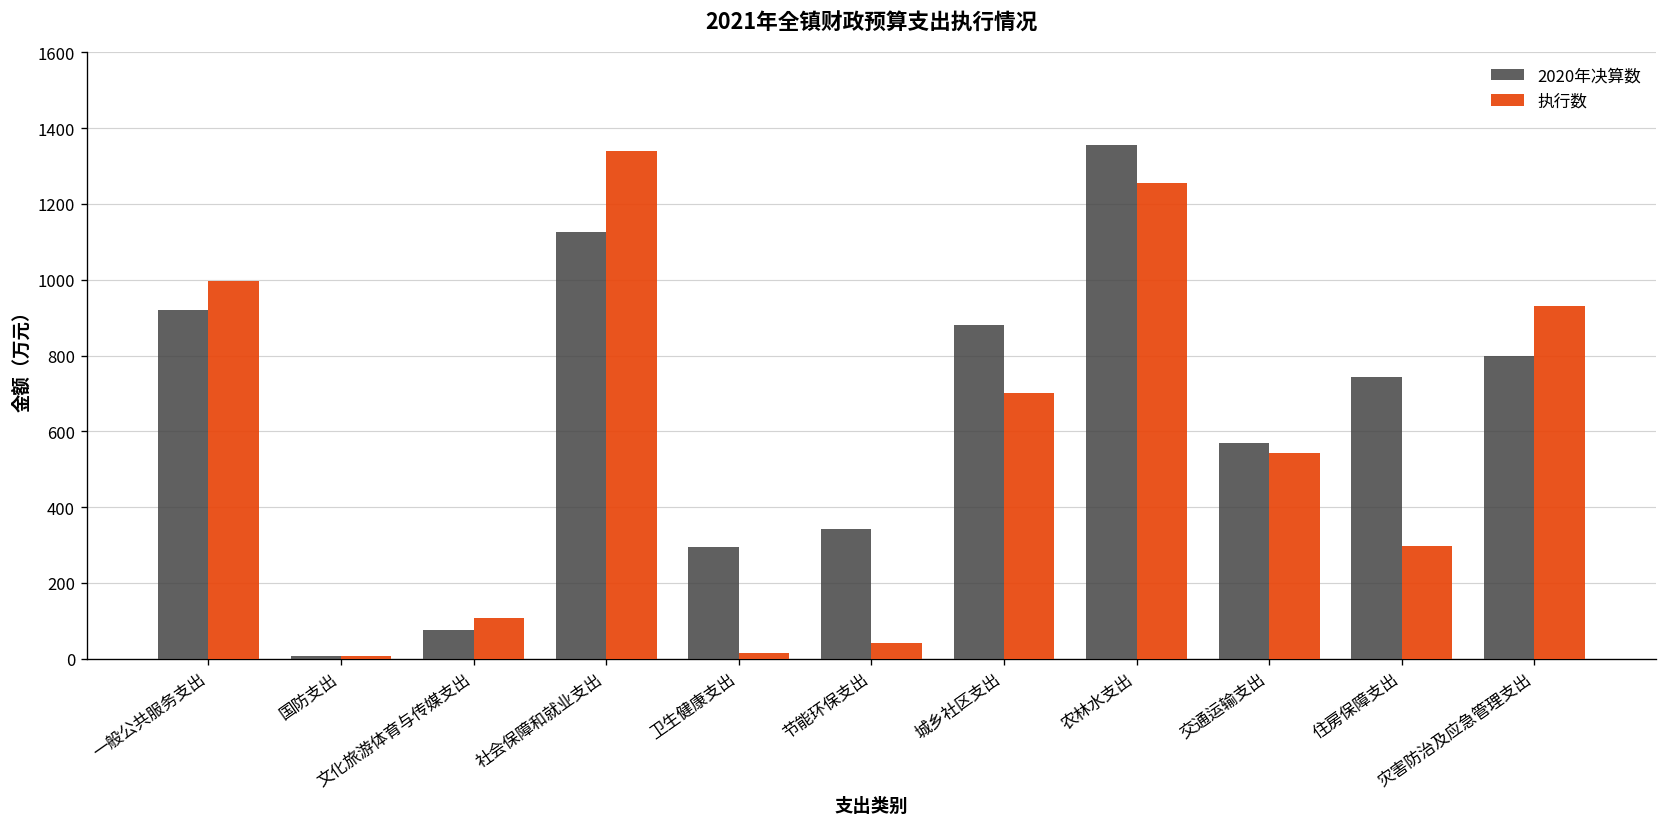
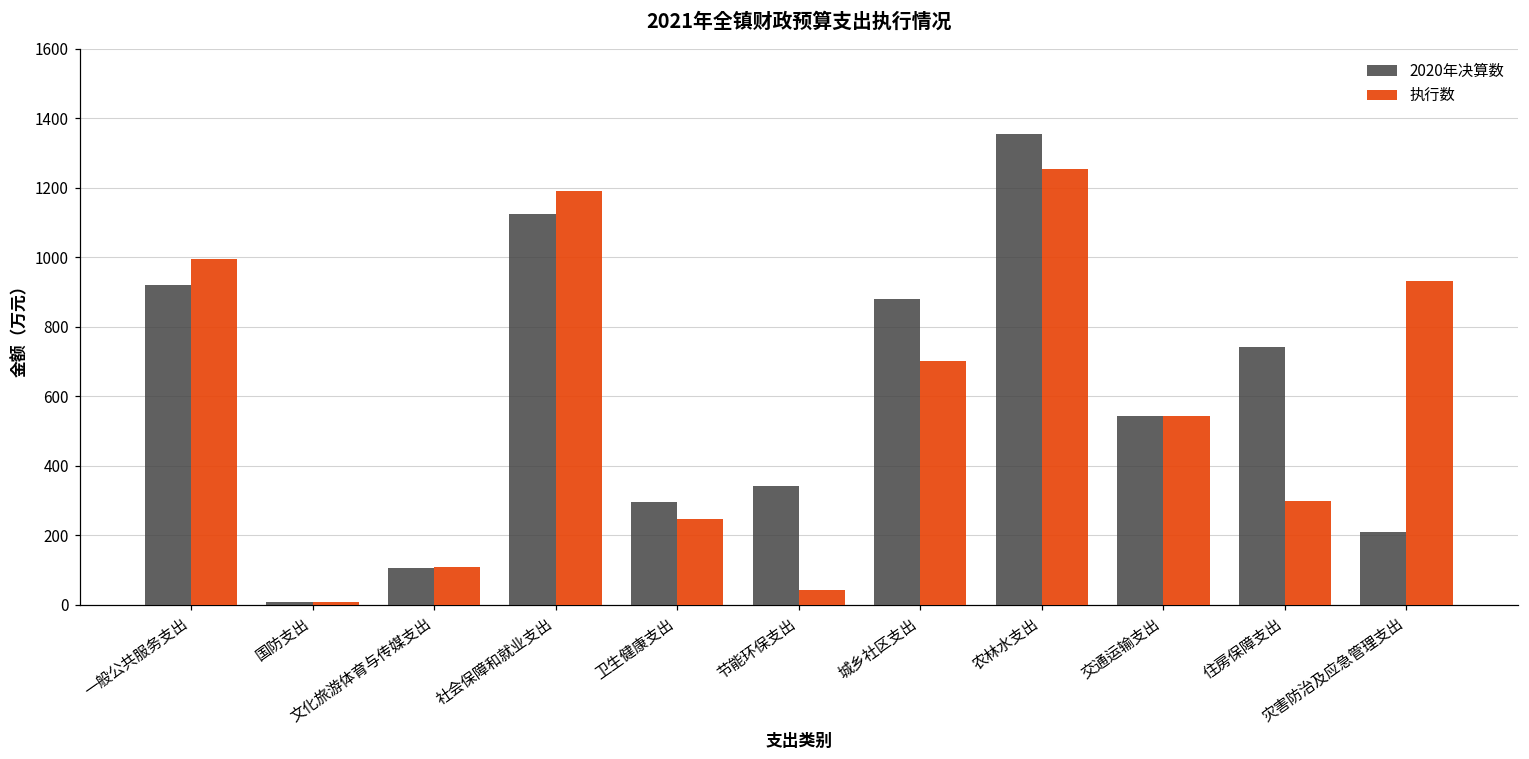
  {
    "2020年决算数": {
      "一般公共服务支出": 920,
      "国防支出": 10,
-     "文化旅游体育与传媒支出": 80,
+     "文化旅游体育与传媒支出": 110,
      "社会保障和就业支出": 1130,
      "卫生健康支出": 300,
      "节能环保支出": 340,
      "城乡社区支出": 880,
      "农林水支出": 1360,
-     "交通运输支出": 570,
+     "交通运输支出": 540,
      "住房保障支出": 740,
-     "灾害防治及应急管理支出": 800
+     "灾害防治及应急管理支出": 210
    },
    "执行数": {
      "一般公共服务支出": 1000,
      "文化旅游体育与传媒支出": 110,
-     "社会保障和就业支出": 1340,
-     "卫生健康支出": 20,
+     "社会保障和就业支出": 1190,
+     "卫生健康支出": 250,
      "节能环保支出": 40,
      "城乡社区支出": 700,
      "农林水支出": 1260,
      "交通运输支出": 540,
      "住房保障支出": 300,
      "灾害防治及应急管理支出": 930
    }
  }
